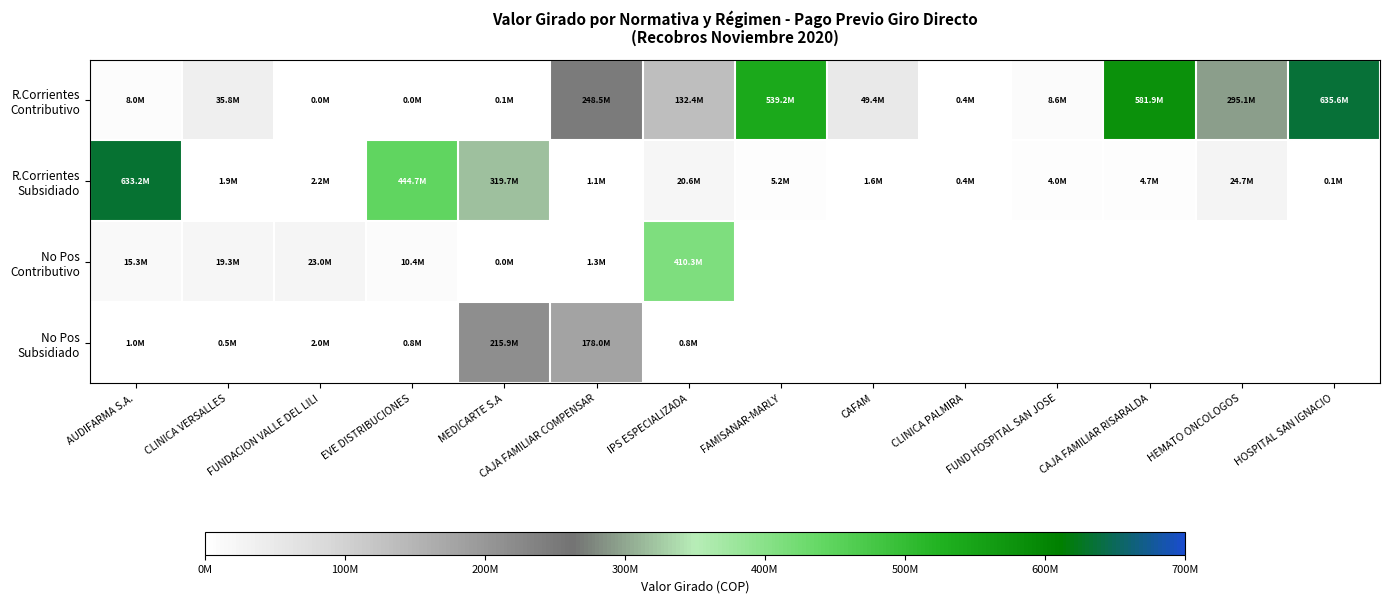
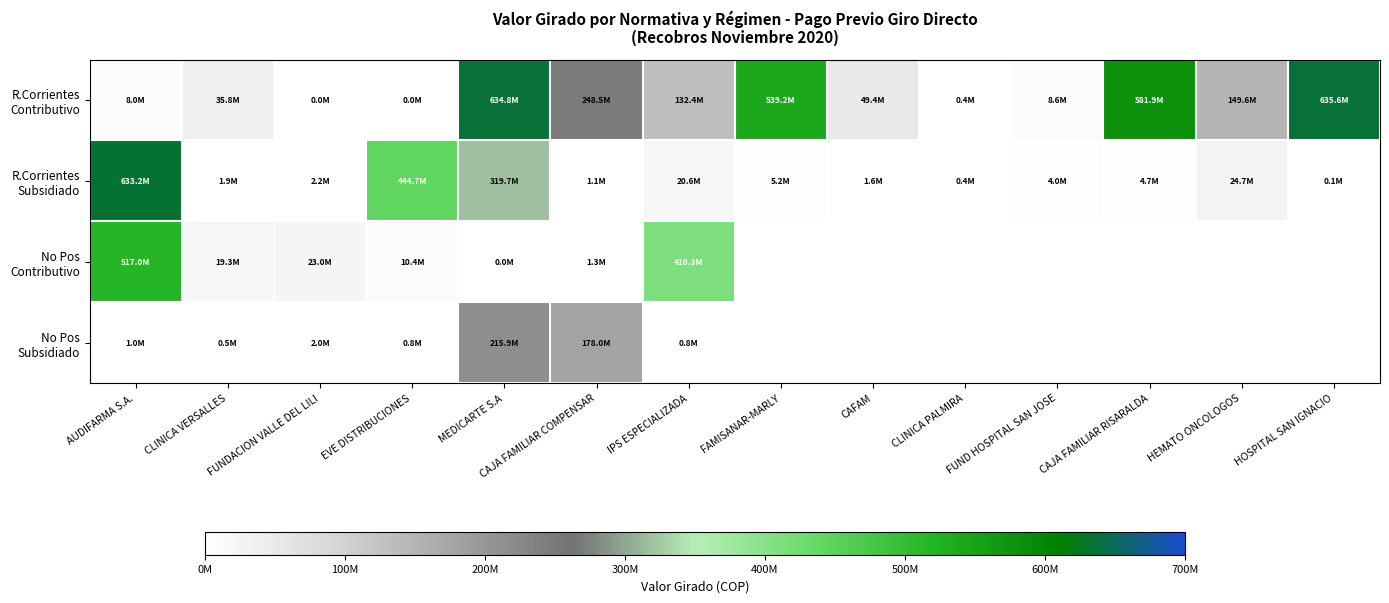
  {
    "R.Corrientes Contributivo": {
      "AUDIFARMA S.A.": "8.0M",
      "CLINICA VERSALLES": "35.8M",
      "FUNDACION VALLE DEL LILI": "0.0M",
      "EVE DISTRIBUCIONES": "0.0M",
-     "MEDICARTE S.A": "0.1M",
+     "MEDICARTE S.A": "634.8M",
      "CAJA FAMILIAR COMPENSAR": "248.5M",
      "IPS ESPECIALIZADA": "132.4M",
      "FAMISANAR-MARLY": "539.2M",
      "CAFAM": "49.4M",
      "CLINICA PALMIRA": "0.4M",
      "FUND HOSPITAL SAN JOSE": "8.6M",
      "CAJA FAMILIAR RISARALDA": "581.9M",
-     "HEMATO ONCOLOGOS": "295.1M",
+     "HEMATO ONCOLOGOS": "149.6M",
      "HOSPITAL SAN IGNACIO": "635.6M"
    },
    "R.Corrientes Subsidiado": {
      "AUDIFARMA S.A.": "633.2M",
      "CLINICA VERSALLES": "1.9M",
      "FUNDACION VALLE DEL LILI": "2.2M",
      "EVE DISTRIBUCIONES": "444.7M",
      "MEDICARTE S.A": "319.7M",
      "CAJA FAMILIAR COMPENSAR": "1.1M",
      "IPS ESPECIALIZADA": "20.6M",
      "FAMISANAR-MARLY": "5.2M",
      "CAFAM": "1.6M",
      "CLINICA PALMIRA": "0.4M",
      "FUND HOSPITAL SAN JOSE": "4.0M",
      "CAJA FAMILIAR RISARALDA": "4.7M",
      "HEMATO ONCOLOGOS": "24.7M",
      "HOSPITAL SAN IGNACIO": "0.1M"
    },
    "No Pos Contributivo": {
-     "AUDIFARMA S.A.": "15.3M",
+     "AUDIFARMA S.A.": "517.0M",
      "CLINICA VERSALLES": "19.3M",
      "FUNDACION VALLE DEL LILI": "23.0M",
      "EVE DISTRIBUCIONES": "10.4M",
      "MEDICARTE S.A": "0.0M",
      "CAJA FAMILIAR COMPENSAR": "1.3M",
      "IPS ESPECIALIZADA": "410.3M"
    },
    "No Pos Subsidiado": {
      "AUDIFARMA S.A.": "1.0M",
      "CLINICA VERSALLES": "0.5M",
      "FUNDACION VALLE DEL LILI": "2.0M",
      "EVE DISTRIBUCIONES": "0.8M",
      "MEDICARTE S.A": "215.9M",
      "CAJA FAMILIAR COMPENSAR": "178.0M",
      "IPS ESPECIALIZADA": "0.8M"
    }
  }
